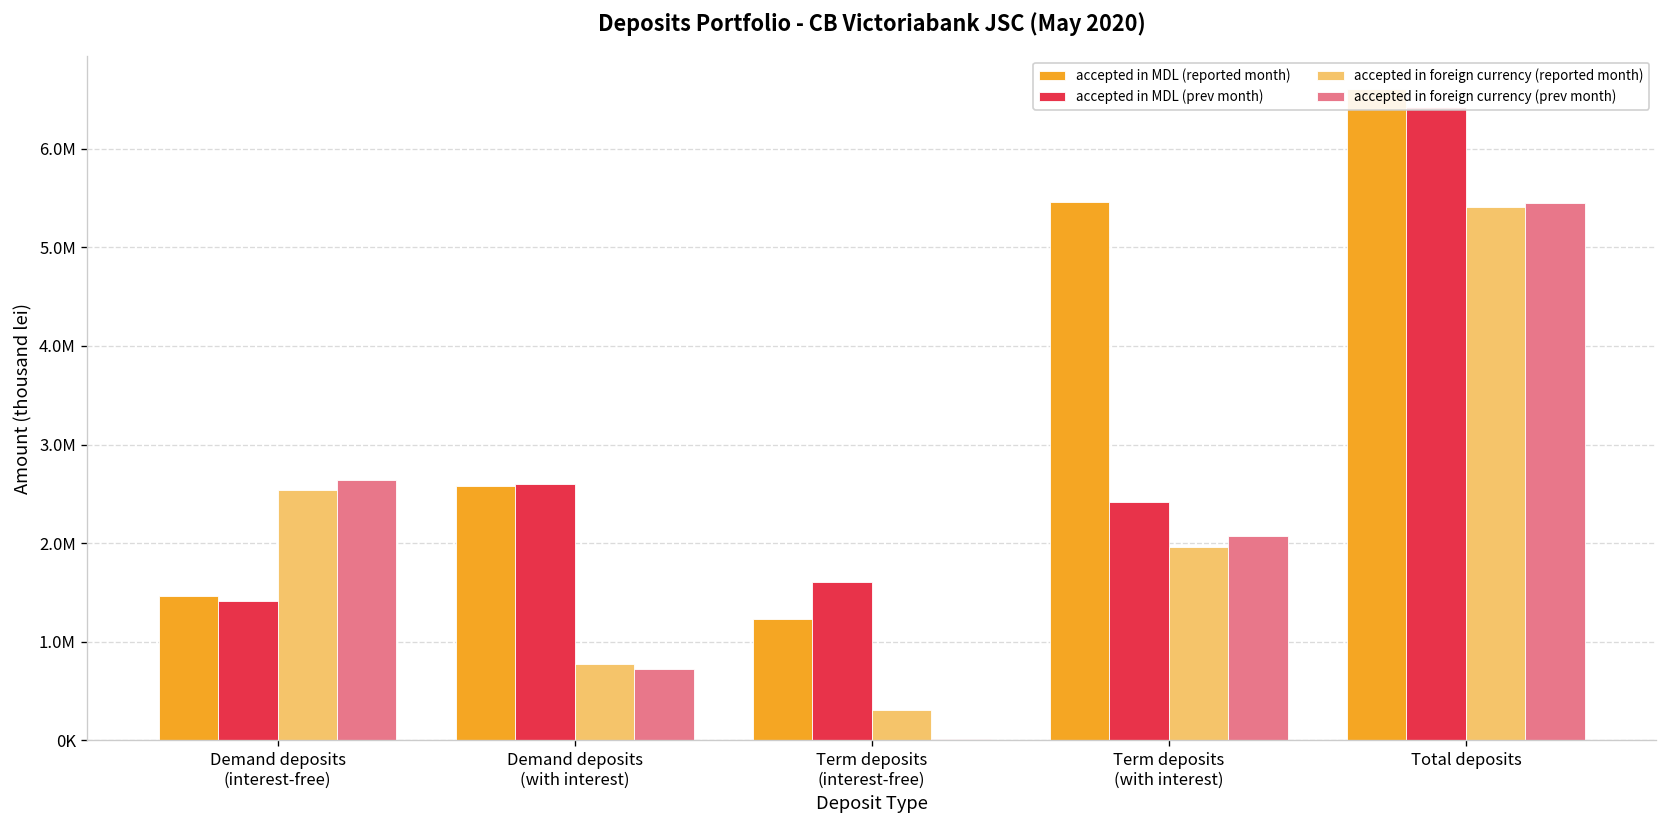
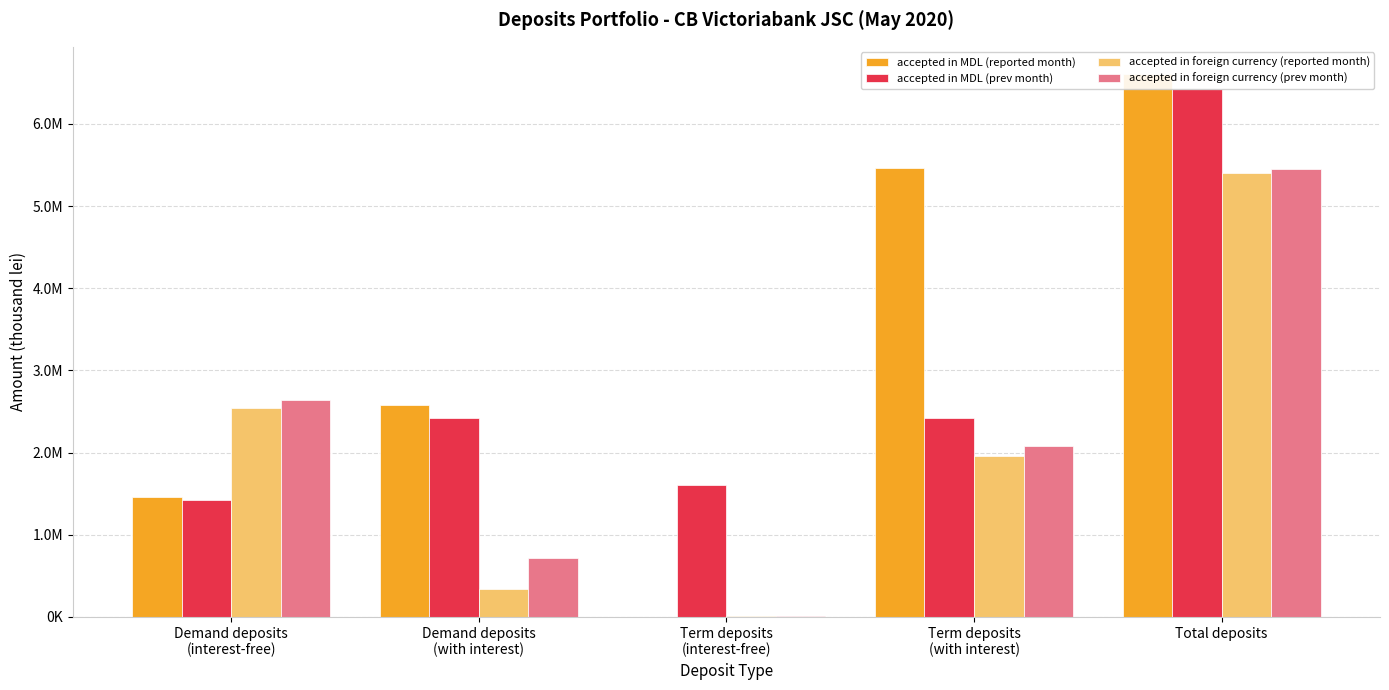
  {
    "accepted in MDL (reported month)": {
      "Demand deposits (interest-free)": 1500000,
      "Demand deposits (with interest)": 2600000,
-     "Term deposits (interest-free)": 1200000,
+     "Term deposits (interest-free)": 0,
      "Term deposits (with interest)": 5500000
    },
    "accepted in MDL (prev month)": {
      "Demand deposits (interest-free)": 1400000,
-     "Demand deposits (with interest)": 2600000,
+     "Demand deposits (with interest)": 2400000,
      "Term deposits (interest-free)": 1600000,
      "Term deposits (with interest)": 2400000,
      "Total deposits": 6400000
    },
    "accepted in foreign currency (reported month)": {
      "Demand deposits (interest-free)": 2500000,
-     "Demand deposits (with interest)": 800000,
-     "Term deposits (interest-free)": 300000,
+     "Demand deposits (with interest)": 300000,
+     "Term deposits (interest-free)": 0,
      "Term deposits (with interest)": 2000000,
      "Total deposits": 5400000
    },
    "accepted in foreign currency (prev month)": {
      "Demand deposits (interest-free)": 2600000,
      "Demand deposits (with interest)": 700000,
      "Term deposits (with interest)": 2100000,
      "Total deposits": 5400000
    }
  }
